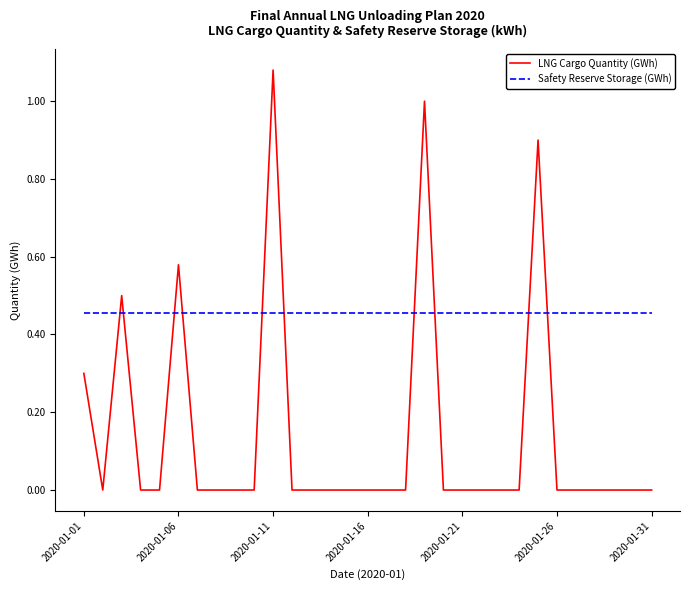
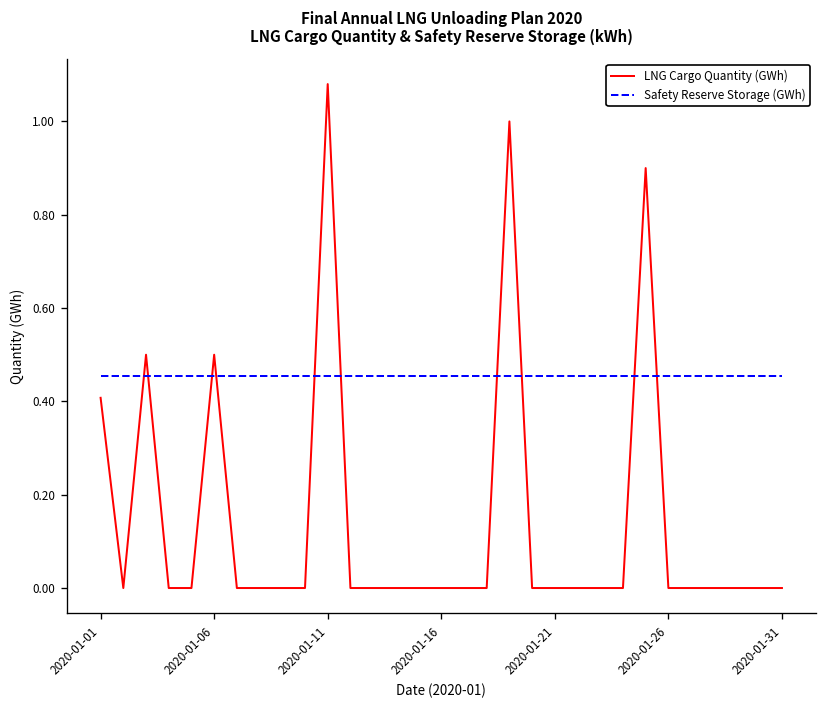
  {
    "LNG Cargo Quantity (GWh)": {
-     "2020-01-01": 0.30,
-     "2020-01-06": 0.58,
+     "2020-01-01": 0.41,
+     "2020-01-06": 0.50,
      "2020-01-11": 1.08,
      "2020-01-16": 0.00,
      "2020-01-21": 0.00,
      "2020-01-26": 0.00,
      "2020-01-31": 0.00
    },
    "Safety Reserve Storage (GWh)": {
      "2020-01-01": 0.46,
      "2020-01-06": 0.46,
      "2020-01-11": 0.46,
      "2020-01-16": 0.46,
      "2020-01-21": 0.46,
      "2020-01-26": 0.46,
      "2020-01-31": 0.46
    }
  }
